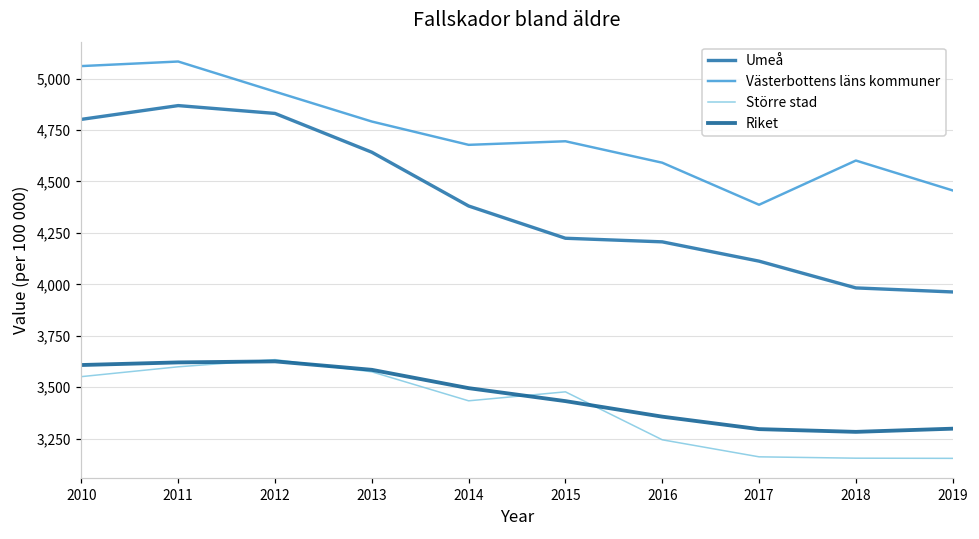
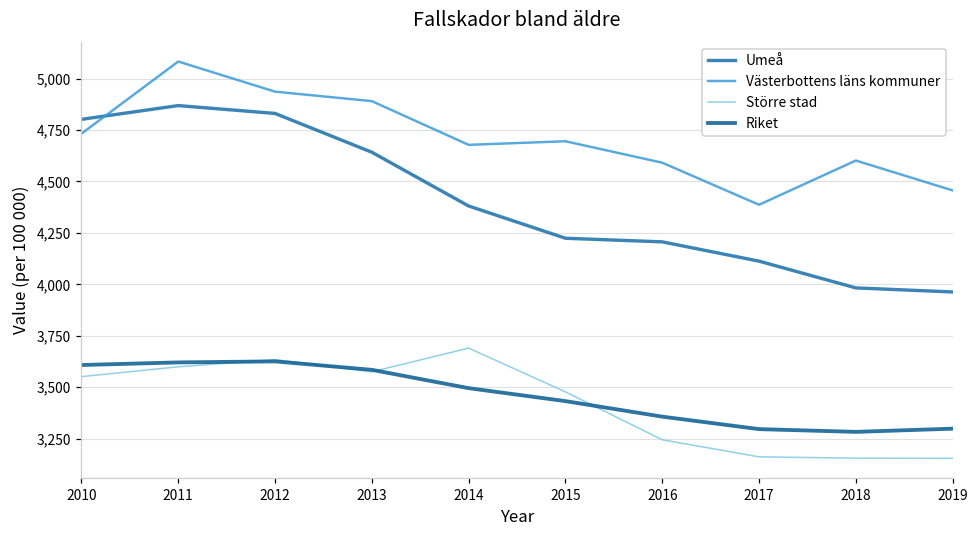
  {
    "Västerbottens läns kommuner": {
-     "2010": "5,060",
+     "2010": "4,730",
      "2011": "5,080",
      "2012": "4,940",
-     "2013": "4,790",
+     "2013": "4,890",
      "2014": "4,680",
      "2015": "4,700",
      "2016": "4,590",
      "2017": "4,390",
      "2018": "4,600",
      "2019": "4,460"
    },
    "Större stad": {
      "2010": "3,550",
      "2011": "3,600",
-     "2014": "3,430",
+     "2014": "3,690",
      "2015": "3,480",
      "2016": "3,240",
      "2017": "3,160",
      "2018": "3,160",
      "2019": "3,150"
    }
  }
